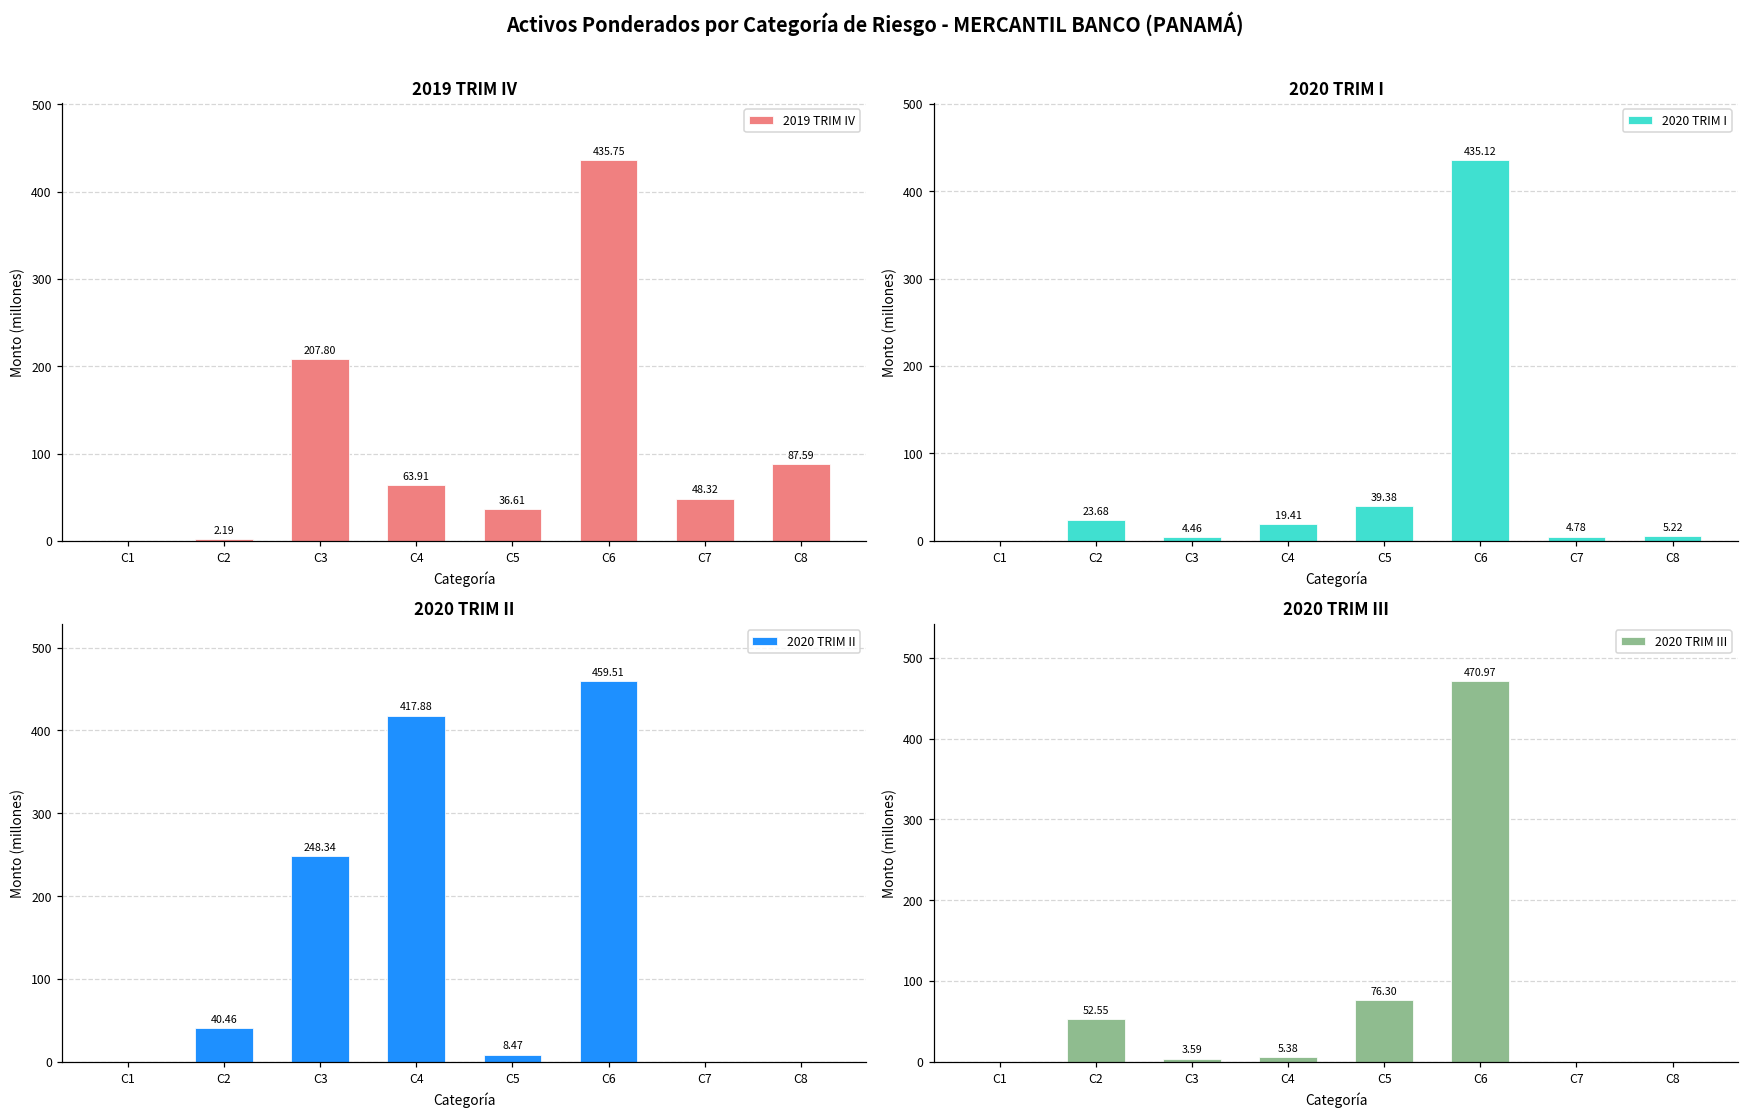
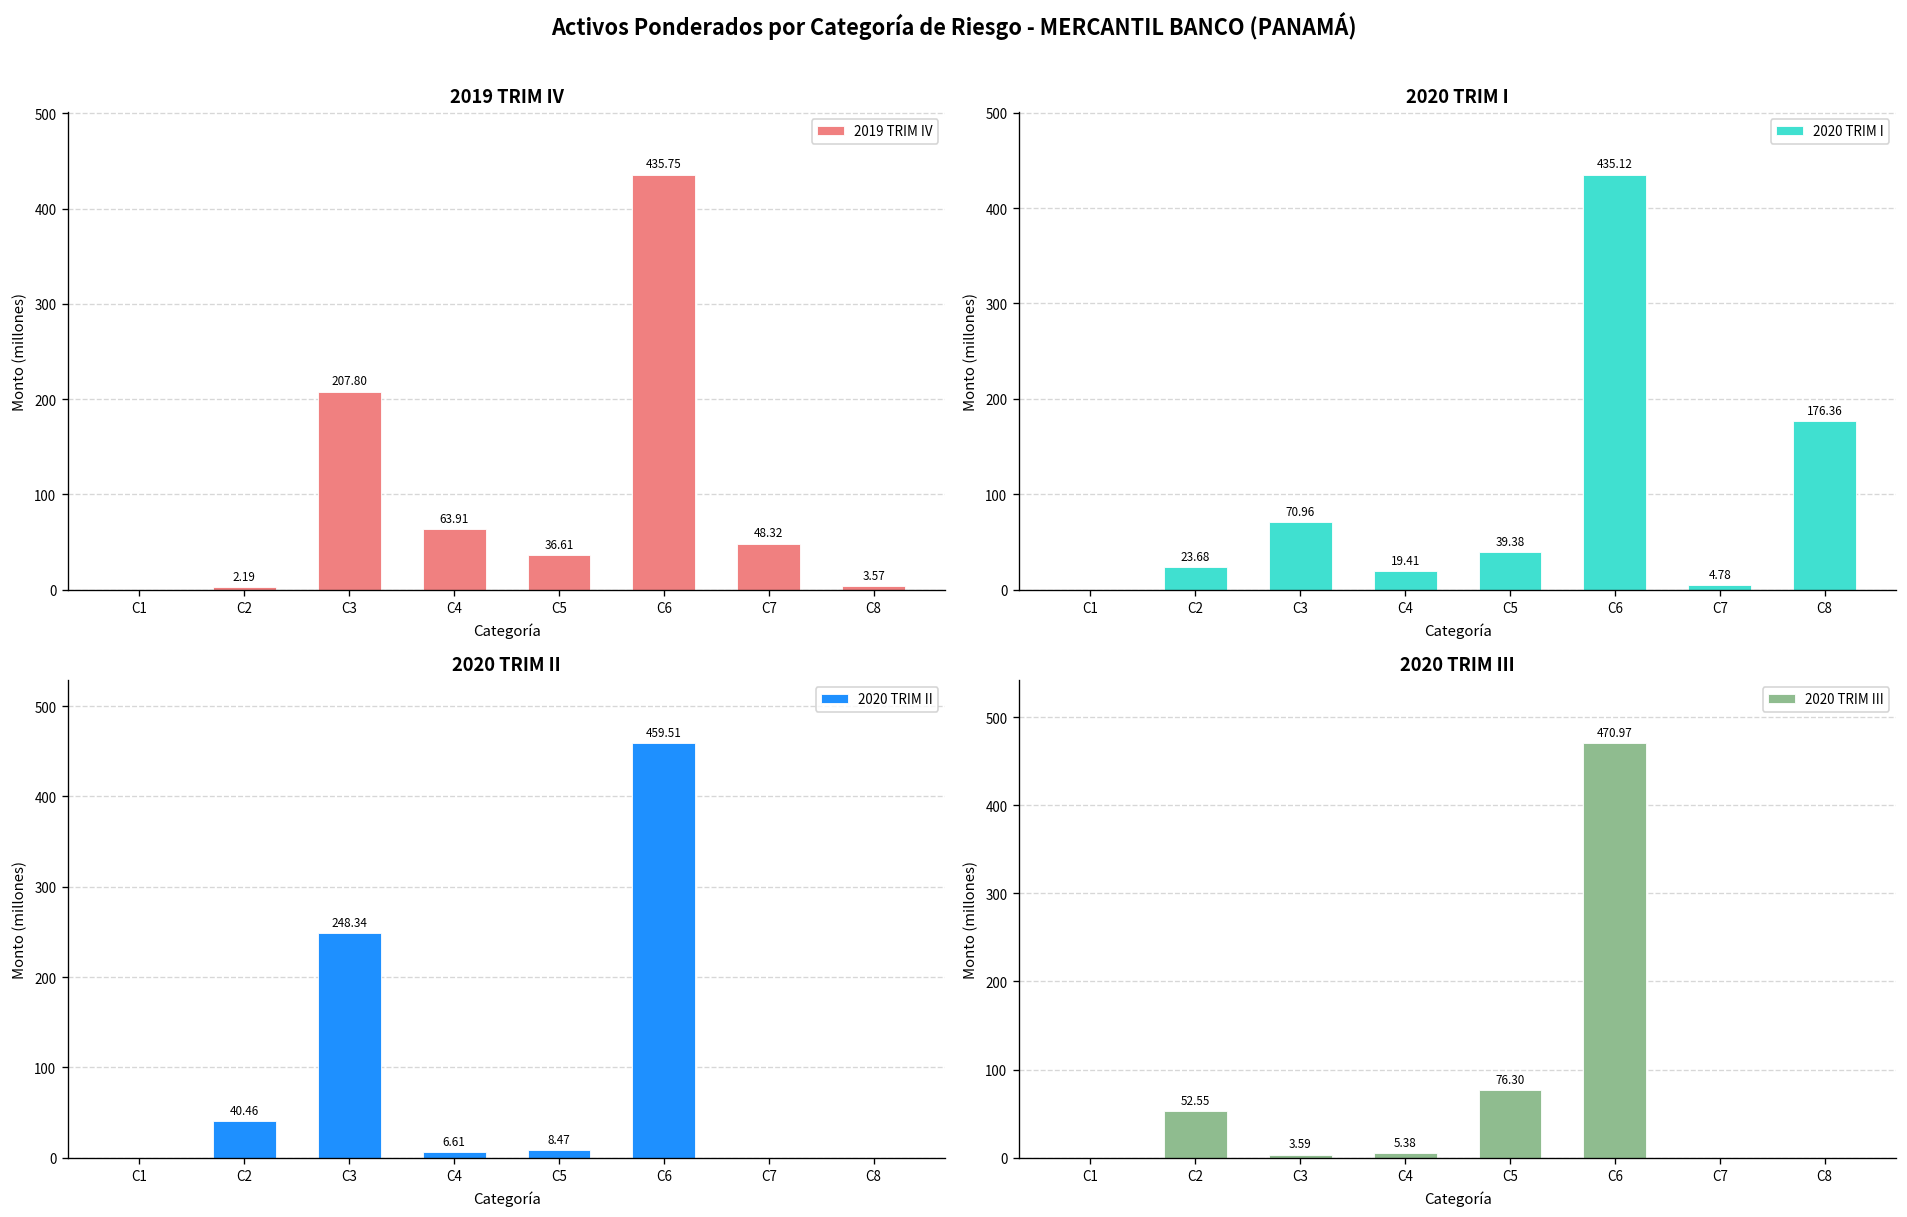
  {
    "2019 TRIM IV": {
      "C2": 2.19,
      "C3": 207.80,
      "C4": 63.91,
      "C5": 36.61,
      "C6": 435.75,
      "C7": 48.32,
-     "C8": 87.59
+     "C8": 3.57
    },
    "2020 TRIM I": {
      "C2": 23.68,
-     "C3": 4.46,
+     "C3": 70.96,
      "C4": 19.41,
      "C5": 39.38,
      "C6": 435.12,
      "C7": 4.78,
-     "C8": 5.22
+     "C8": 176.36
    },
    "2020 TRIM II": {
      "C2": 40.46,
      "C3": 248.34,
-     "C4": 417.88,
+     "C4": 6.61,
      "C5": 8.47,
      "C6": 459.51
    },
    "2020 TRIM III": {
      "C2": 52.55,
      "C3": 3.59,
      "C4": 5.38,
      "C5": 76.30,
      "C6": 470.97
    }
  }
